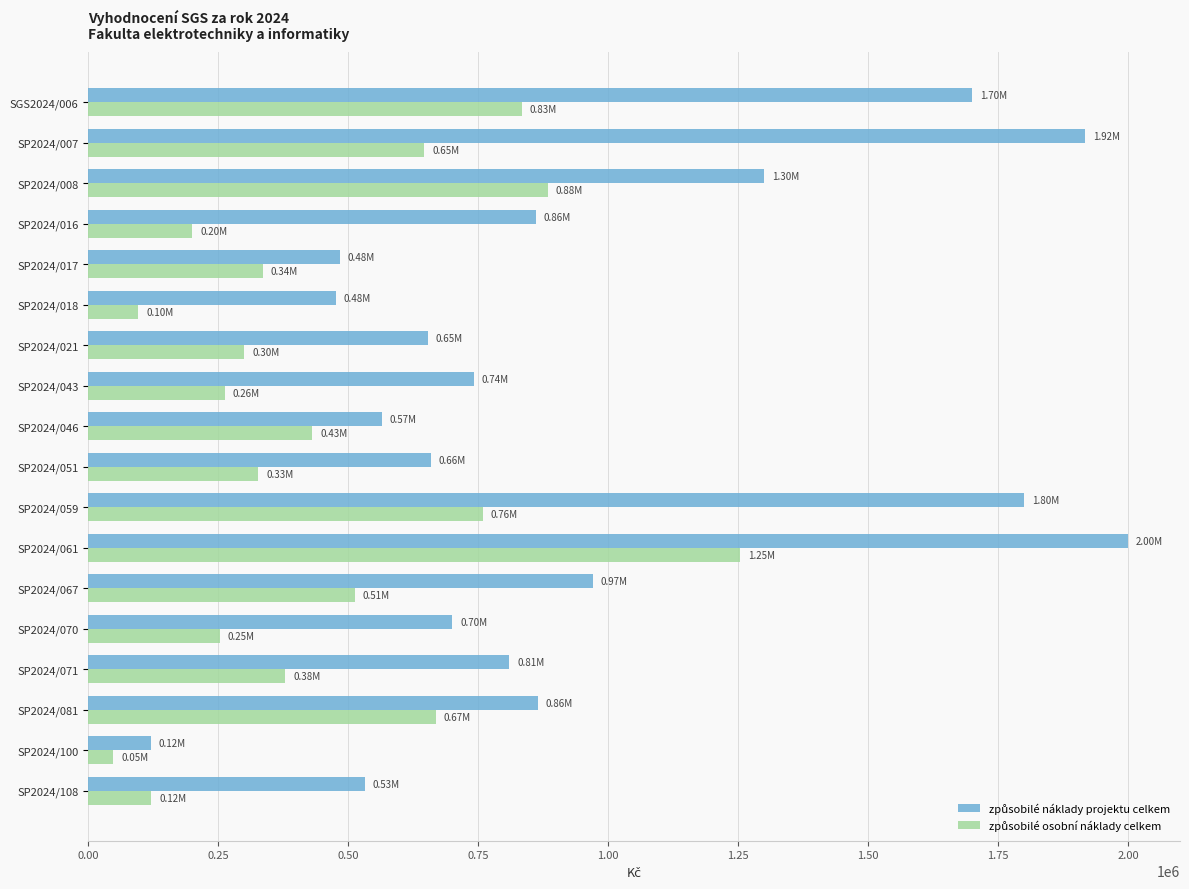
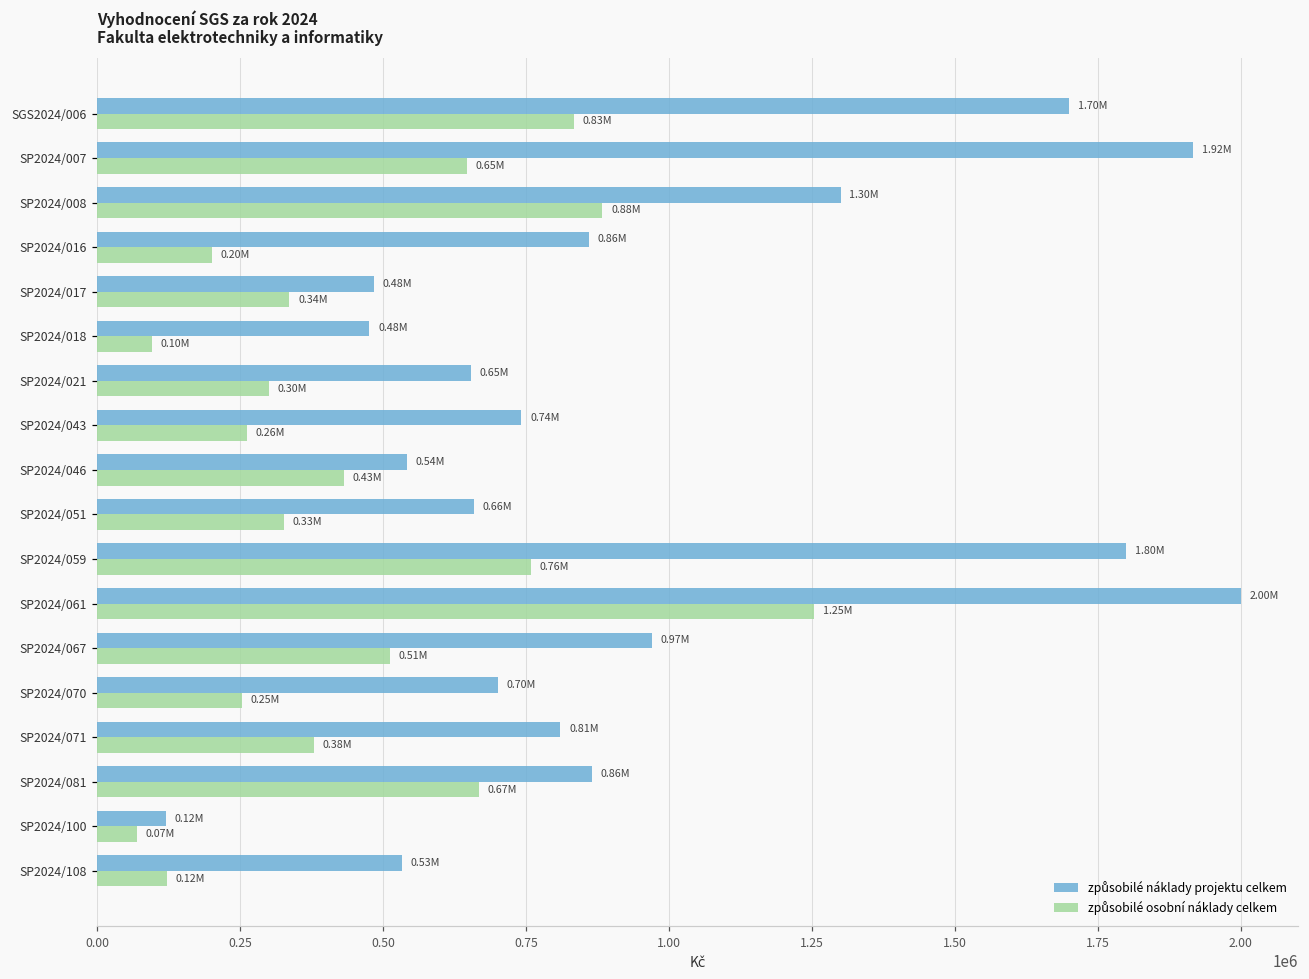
  {
    "způsobilé náklady projektu celkem": {
      "SGS2024/006": "1.70M",
      "SP2024/007": "1.92M",
      "SP2024/008": "1.30M",
      "SP2024/016": "0.86M",
      "SP2024/017": "0.48M",
      "SP2024/018": "0.48M",
      "SP2024/021": "0.65M",
      "SP2024/043": "0.74M",
-     "SP2024/046": "0.57M",
+     "SP2024/046": "0.54M",
      "SP2024/051": "0.66M",
      "SP2024/059": "1.80M",
      "SP2024/061": "2.00M",
      "SP2024/067": "0.97M",
      "SP2024/070": "0.70M",
      "SP2024/071": "0.81M",
      "SP2024/081": "0.86M",
      "SP2024/100": "0.12M",
      "SP2024/108": "0.53M"
    },
    "způsobilé osobní náklady celkem": {
      "SGS2024/006": "0.83M",
      "SP2024/007": "0.65M",
      "SP2024/008": "0.88M",
      "SP2024/016": "0.20M",
      "SP2024/017": "0.34M",
      "SP2024/018": "0.10M",
      "SP2024/021": "0.30M",
      "SP2024/043": "0.26M",
      "SP2024/046": "0.43M",
      "SP2024/051": "0.33M",
      "SP2024/059": "0.76M",
      "SP2024/061": "1.25M",
      "SP2024/067": "0.51M",
      "SP2024/070": "0.25M",
      "SP2024/071": "0.38M",
      "SP2024/081": "0.67M",
-     "SP2024/100": "0.05M",
+     "SP2024/100": "0.07M",
      "SP2024/108": "0.12M"
    }
  }
